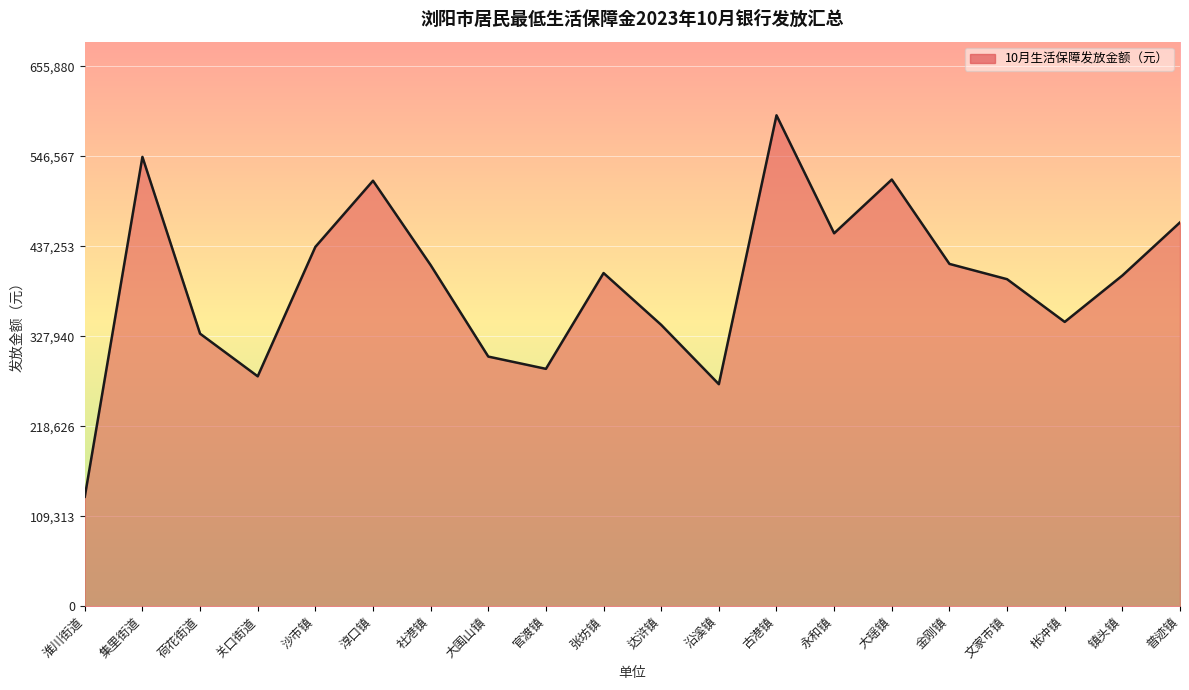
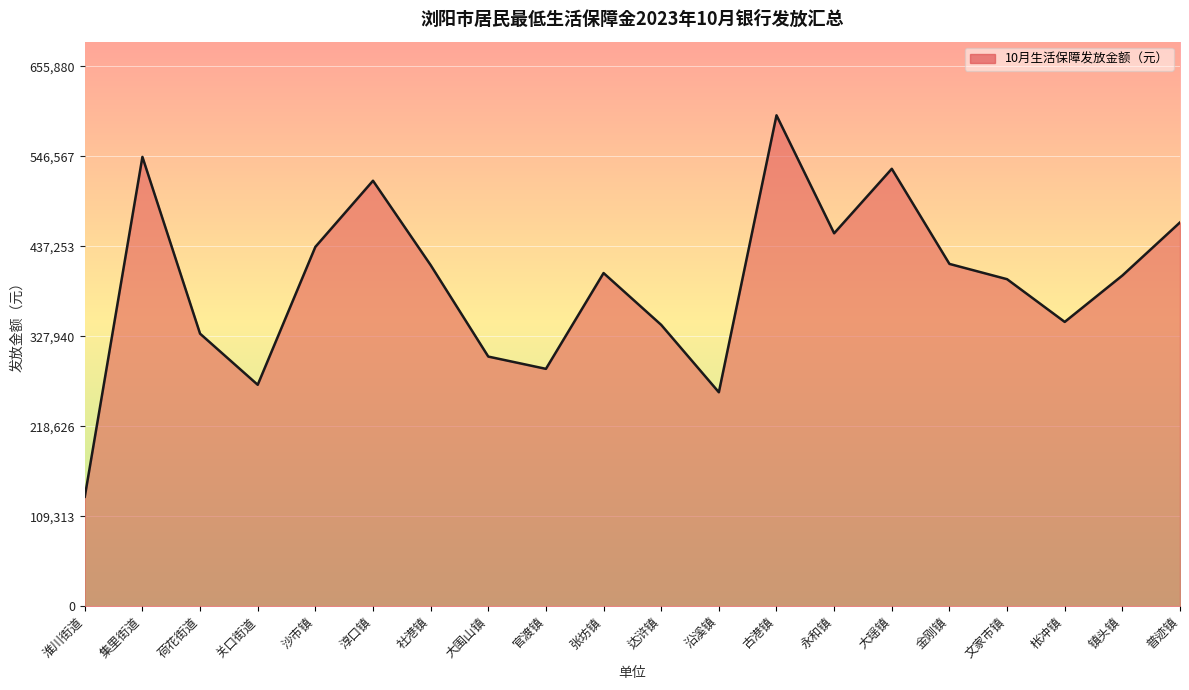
  {
    "淮川街道": "130,000",
    "集里街道": "550,000",
    "荷花街道": "330,000",
-   "关口街道": "280,000",
+   "关口街道": "270,000",
    "沙市镇": "440,000",
    "淳口镇": "520,000",
    "社港镇": "410,000",
    "大围山镇": "300,000",
    "官渡镇": "290,000",
    "张坊镇": "400,000",
    "达浒镇": "340,000",
-   "沿溪镇": "270,000",
+   "沿溪镇": "260,000",
    "古港镇": "600,000",
    "永和镇": "450,000",
-   "大瑶镇": "520,000",
+   "大瑶镇": "530,000",
    "金刚镇": "420,000",
    "文家市镇": "400,000",
    "枨冲镇": "350,000",
    "镇头镇": "400,000",
    "普迹镇": "470,000"
  }
